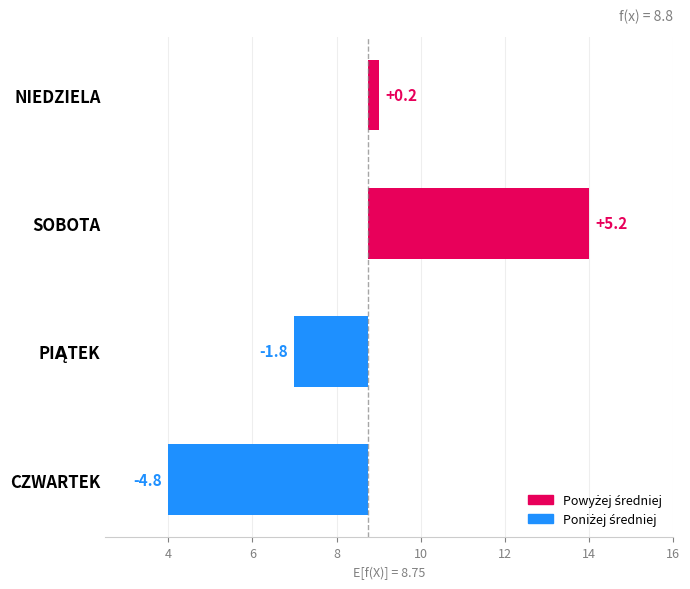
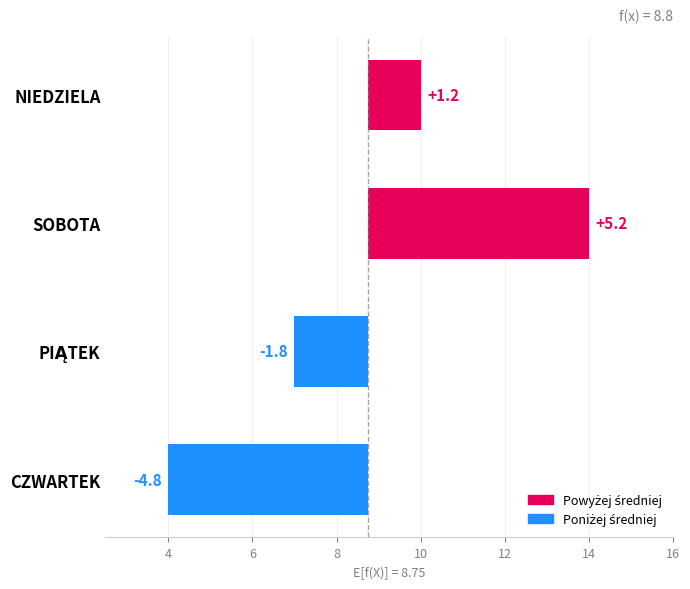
  {
-   "NIEDZIELA": "+0.2",
+   "NIEDZIELA": "+1.2",
    "SOBOTA": "+5.2",
    "PIĄTEK": "-1.8",
    "CZWARTEK": "-4.8"
  }
